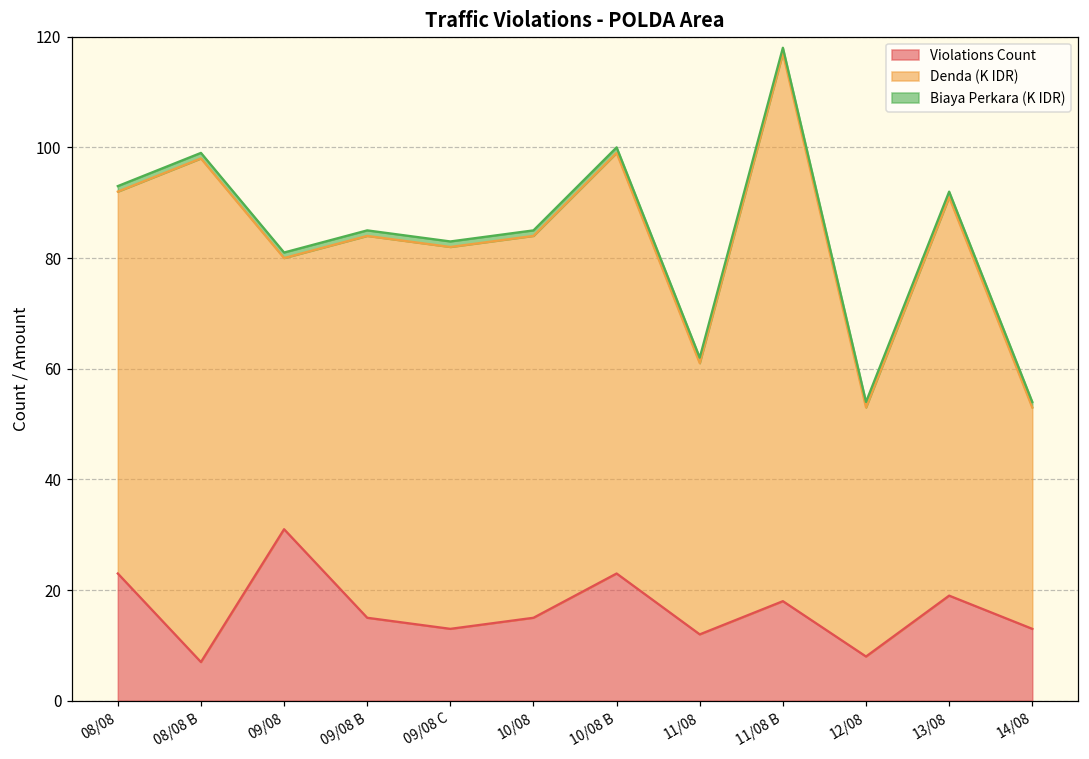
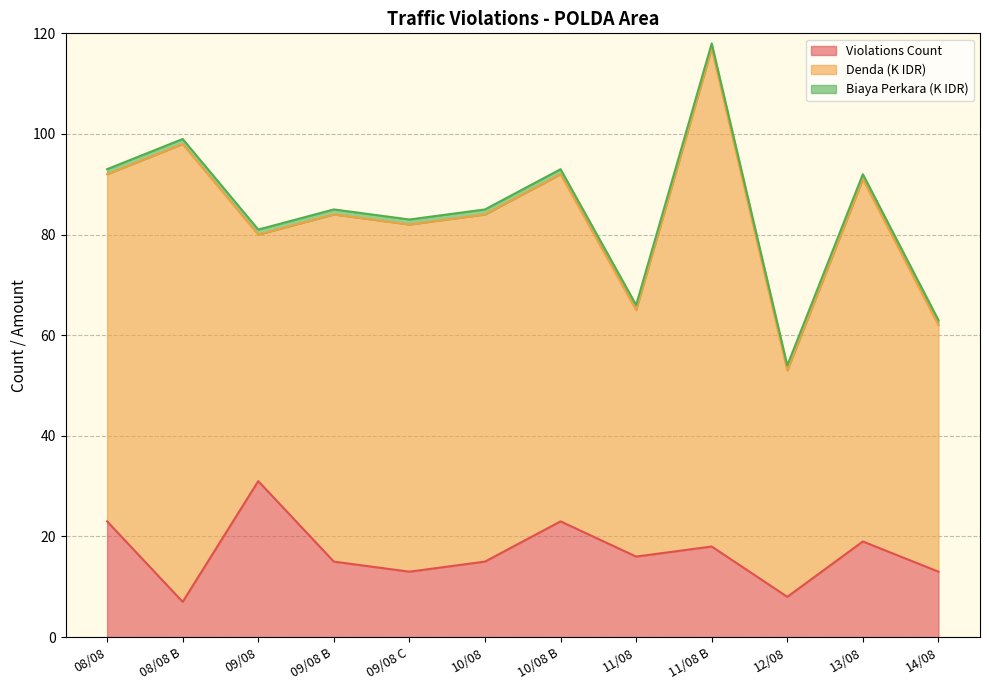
  {
    "Violations Count": {
      "08/08": 23,
      "08/08 B": 7,
      "09/08": 31,
      "09/08 B": 15,
      "09/08 C": 13,
      "10/08": 15,
      "10/08 B": 23,
-     "11/08": 12,
+     "11/08": 16,
      "11/08 B": 18,
      "12/08": 8,
      "13/08": 19,
      "14/08": 13
    },
    "Denda (K IDR)": {
      "08/08": 69,
      "08/08 B": 91,
      "09/08": 49,
      "09/08 B": 69,
      "09/08 C": 69,
      "10/08": 69,
-     "10/08 B": 76,
+     "10/08 B": 69,
      "11/08": 49,
      "11/08 B": 99,
      "12/08": 45,
      "13/08": 72,
-     "14/08": 40
+     "14/08": 49
    },
    "Biaya Perkara (K IDR)": {
      "08/08": 1,
      "08/08 B": 1,
      "09/08": 1,
      "09/08 B": 1,
      "09/08 C": 1,
      "10/08": 1,
      "10/08 B": 1,
      "11/08": 1,
      "11/08 B": 1,
      "12/08": 1,
      "13/08": 1,
      "14/08": 1
    }
  }
